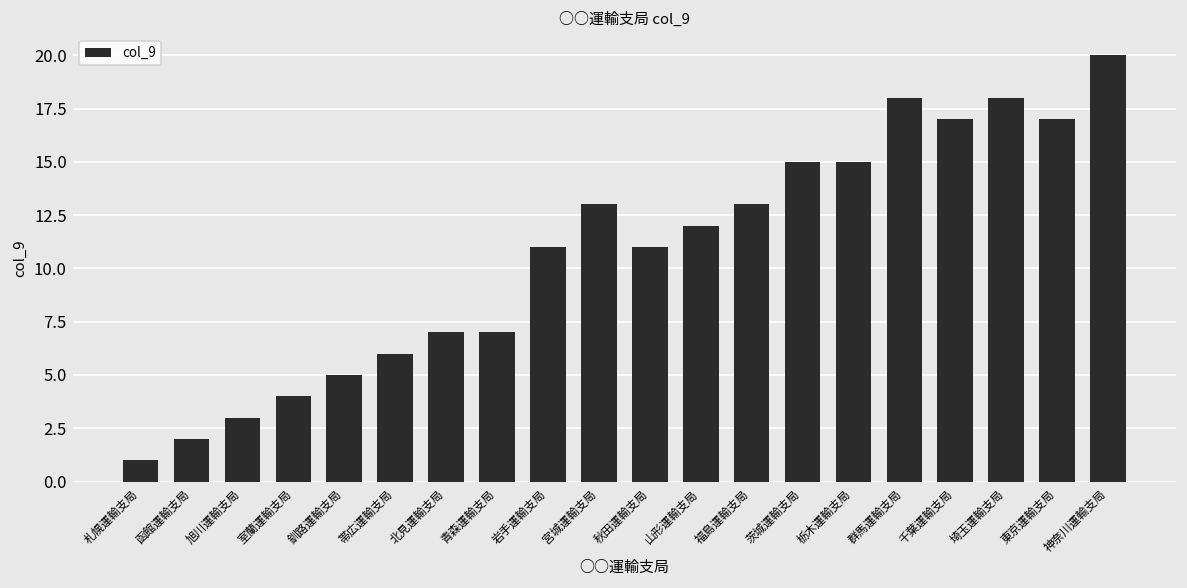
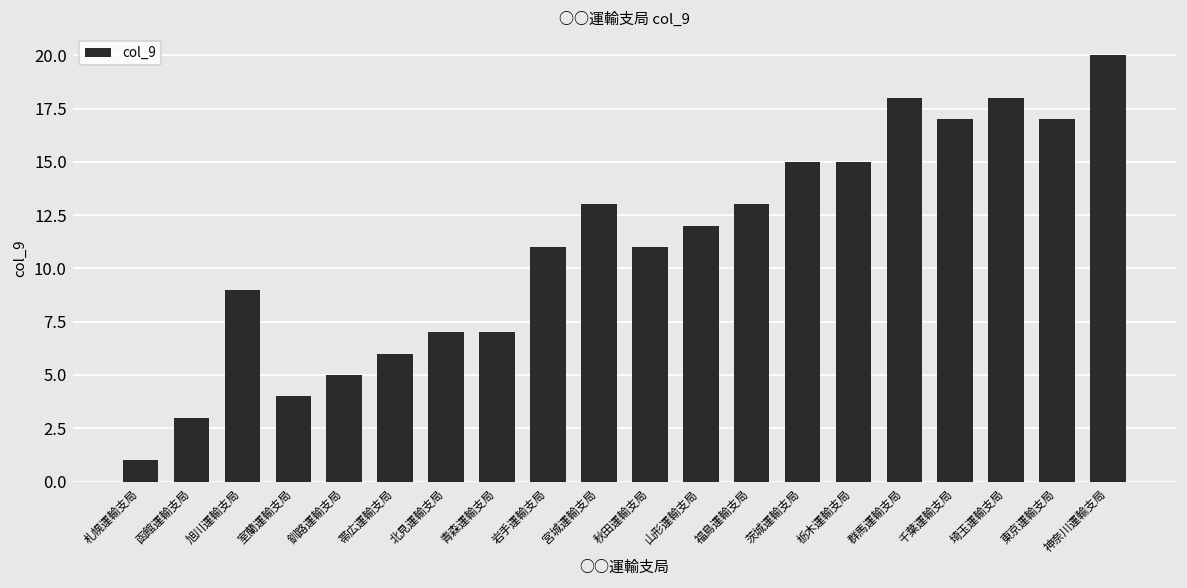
  {
    "札幌運輸支局": 1,
-   "函館運輸支局": 2,
-   "旭川運輸支局": 3,
+   "函館運輸支局": 3,
+   "旭川運輸支局": 9,
    "室蘭運輸支局": 4,
    "釧路運輸支局": 5,
    "帯広運輸支局": 6,
    "北見運輸支局": 7,
    "青森運輸支局": 7,
    "岩手運輸支局": 11,
    "宮城運輸支局": 13,
    "秋田運輸支局": 11,
    "山形運輸支局": 12,
    "福島運輸支局": 13,
    "茨城運輸支局": 15,
    "栃木運輸支局": 15,
    "群馬運輸支局": 18,
    "千葉運輸支局": 17,
    "埼玉運輸支局": 18,
    "東京運輸支局": 17,
    "神奈川運輸支局": 20
  }
